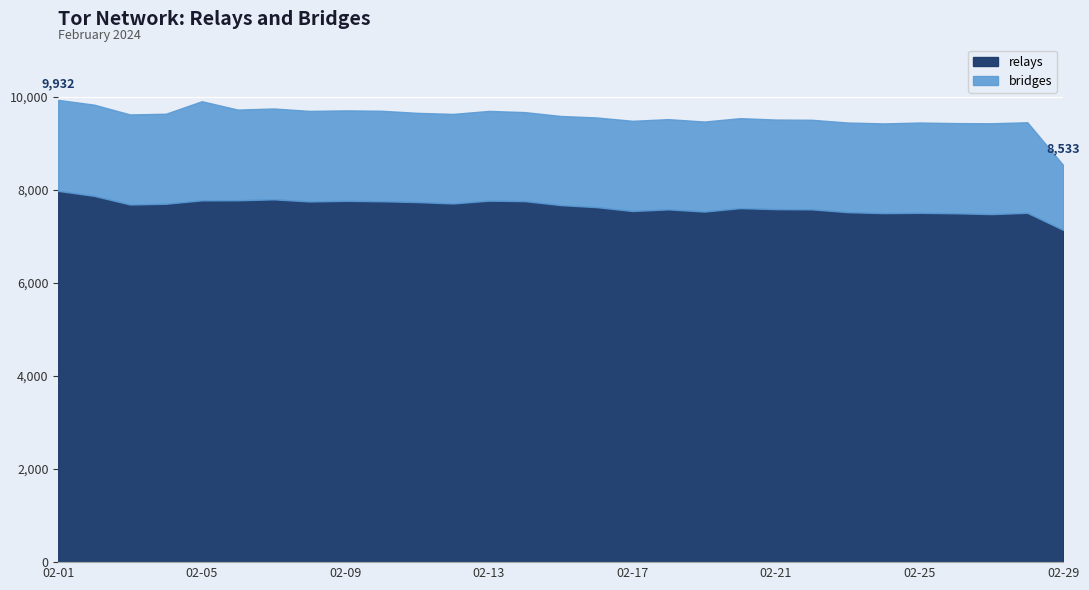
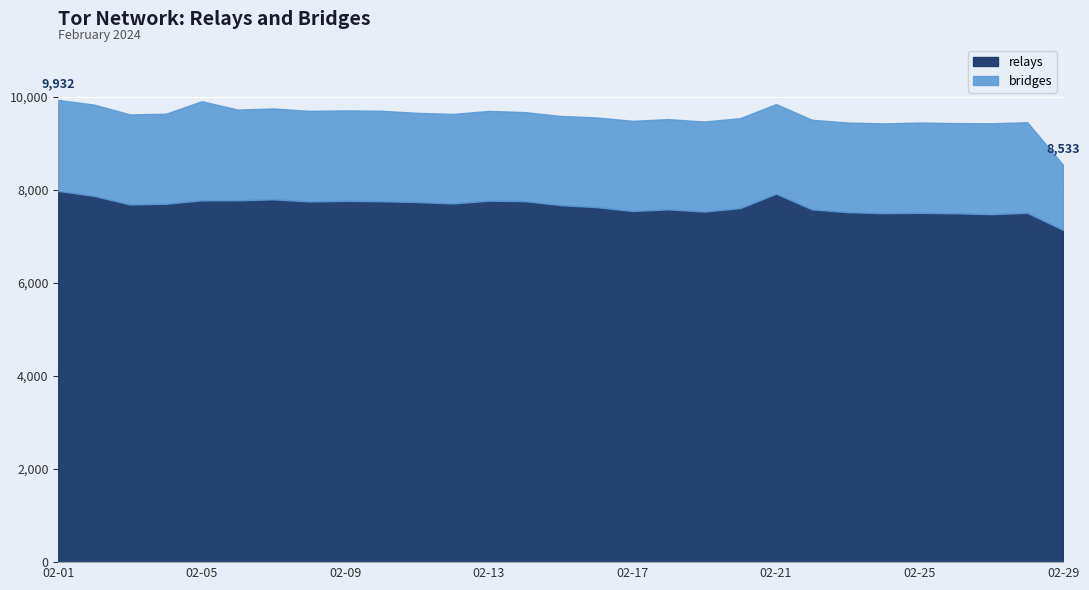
  {
    "relays": {
      "02-01": "8,000",
      "02-05": "7,800",
      "02-09": "7,800",
      "02-13": "7,800",
      "02-17": "7,500",
-     "02-21": "7,600",
+     "02-21": "7,900",
      "02-25": "7,500",
      "02-29": "7,100"
    },
    "bridges": {
      "02-05": "2,100",
      "02-09": "1,900",
      "02-13": "1,900",
      "02-17": "1,900",
      "02-21": "1,900",
      "02-25": "1,900"
    }
  }
